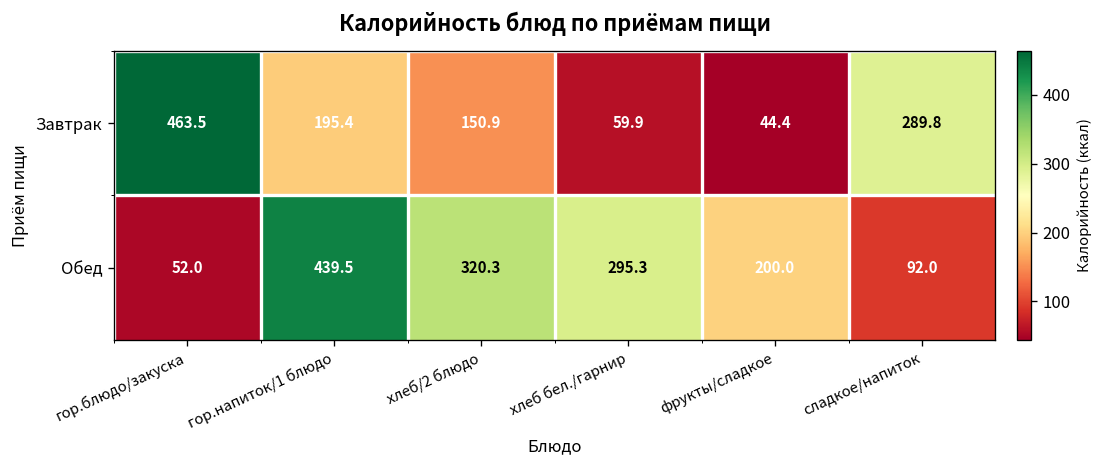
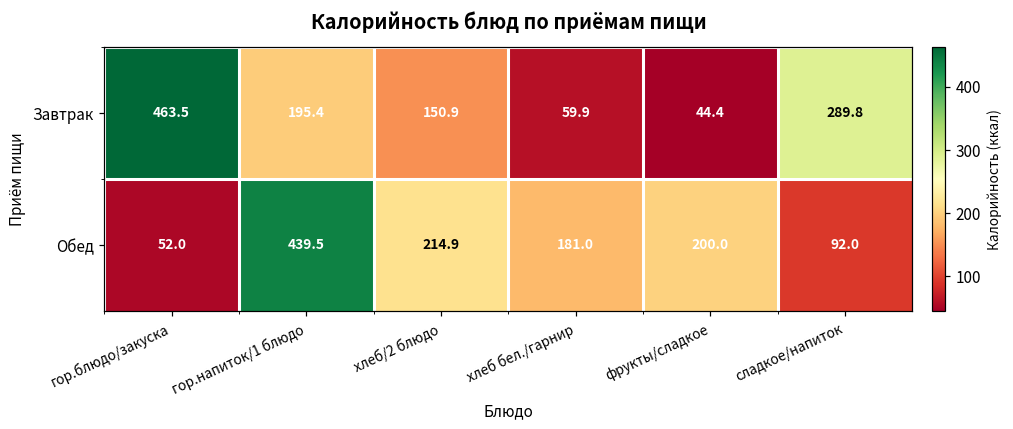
  {
    "Завтрак": {
      "гор.блюдо/закуска": 463.5,
      "гор.напиток/1 блюдо": 195.4,
      "хлеб/2 блюдо": 150.9,
      "хлеб бел./гарнир": 59.9,
      "фрукты/сладкое": 44.4,
      "сладкое/напиток": 289.8
    },
    "Обед": {
      "гор.блюдо/закуска": 52.0,
      "гор.напиток/1 блюдо": 439.5,
-     "хлеб/2 блюдо": 320.3,
-     "хлеб бел./гарнир": 295.3,
+     "хлеб/2 блюдо": 214.9,
+     "хлеб бел./гарнир": 181.0,
      "фрукты/сладкое": 200.0,
      "сладкое/напиток": 92.0
    }
  }
